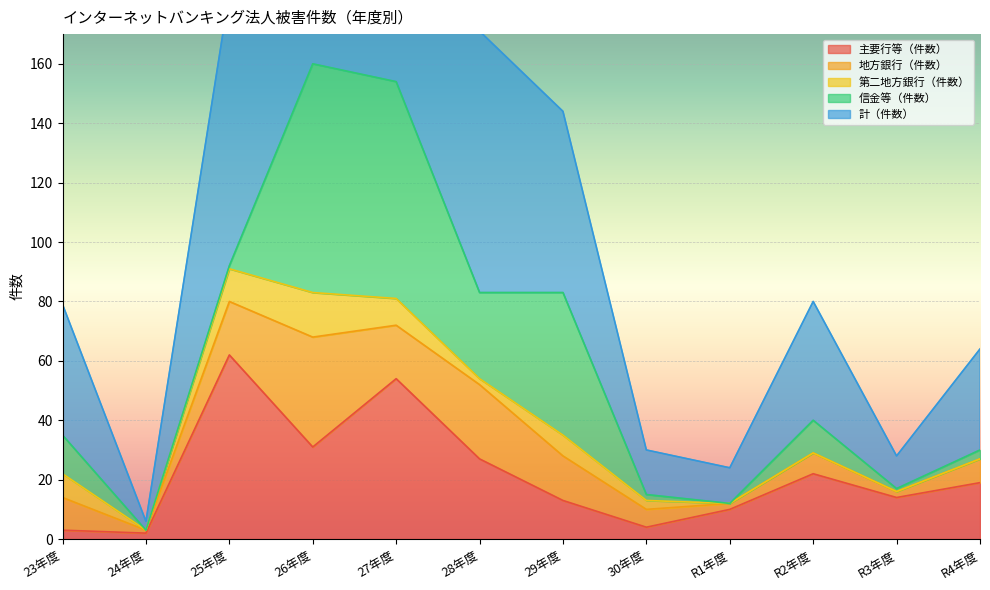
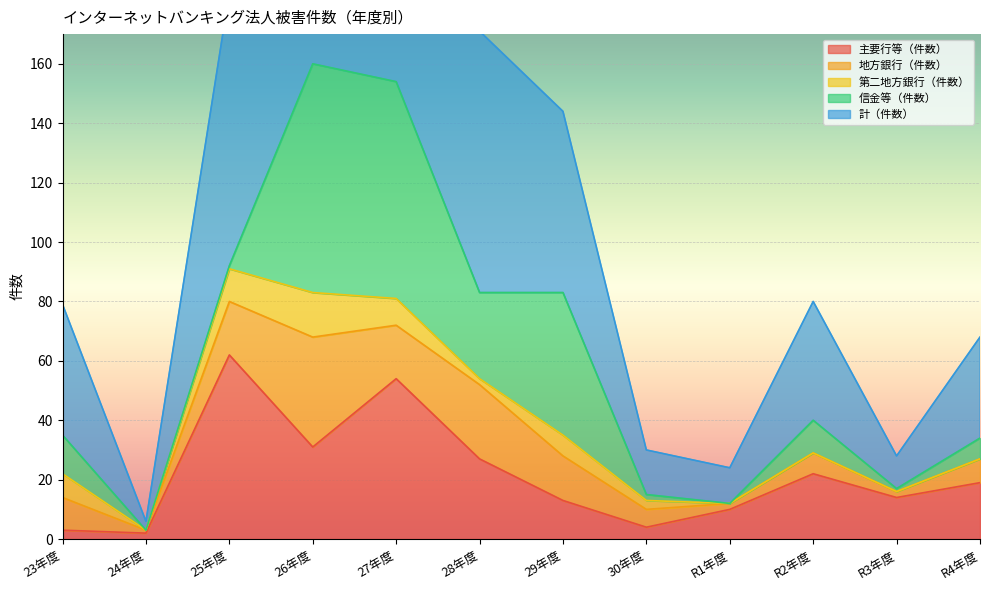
  {
    "主要行等（件数）": {
      "23年度": 3,
      "24年度": 2,
      "25年度": 62,
      "26年度": 31,
      "27年度": 54,
      "28年度": 27,
      "29年度": 13,
      "30年度": 4,
      "R1年度": 10,
      "R2年度": 22,
      "R3年度": 14,
      "R4年度": 19
    },
    "信金等（件数）": {
      "23年度": 13,
      "25年度": 1,
      "26年度": 77,
      "27年度": 73,
      "28年度": 29,
      "29年度": 48,
      "30年度": 2,
      "R2年度": 11,
      "R3年度": 1,
-     "R4年度": 3
+     "R4年度": 7
    },
    "計（件数）": {
      "23年度": 44,
      "24年度": 3,
      "29年度": 61,
      "30年度": 15,
      "R1年度": 12,
      "R2年度": 40,
      "R3年度": 11,
      "R4年度": 34
    }
  }
